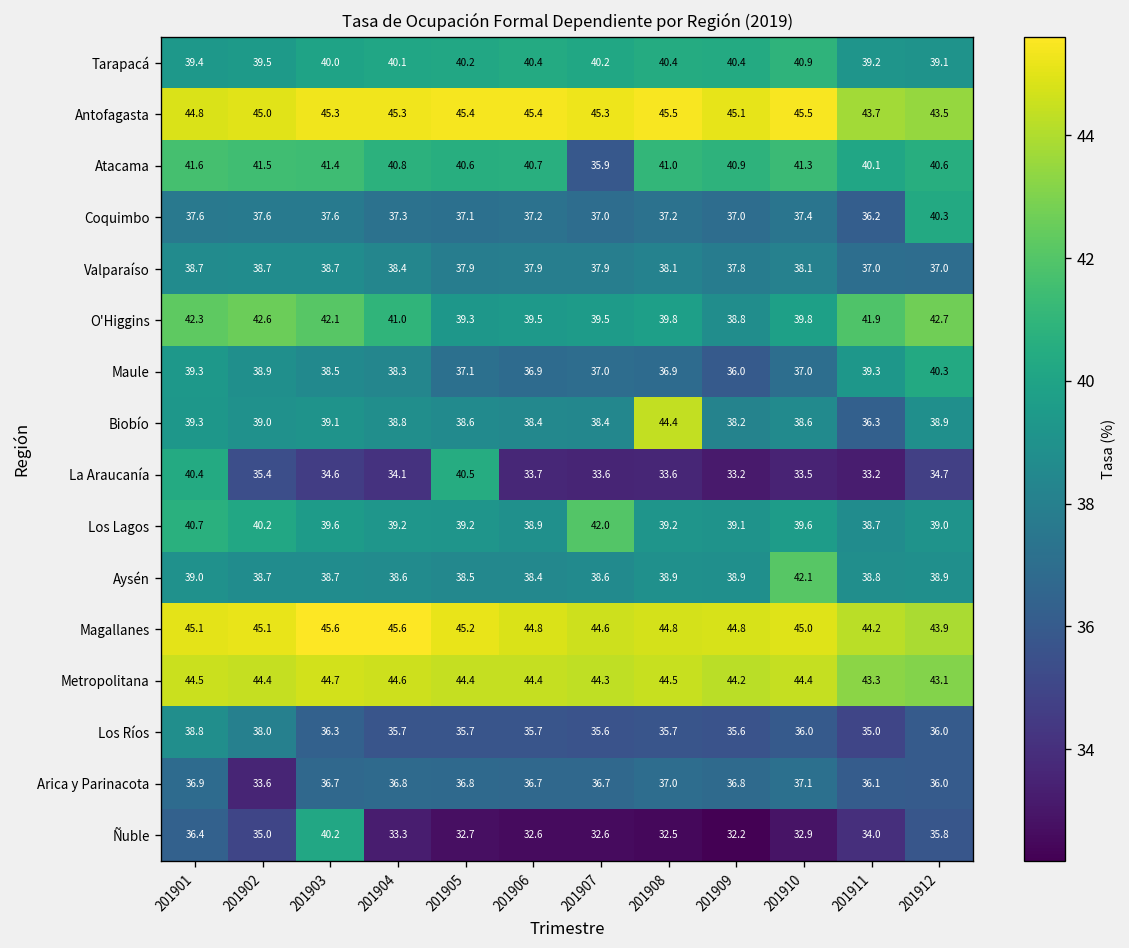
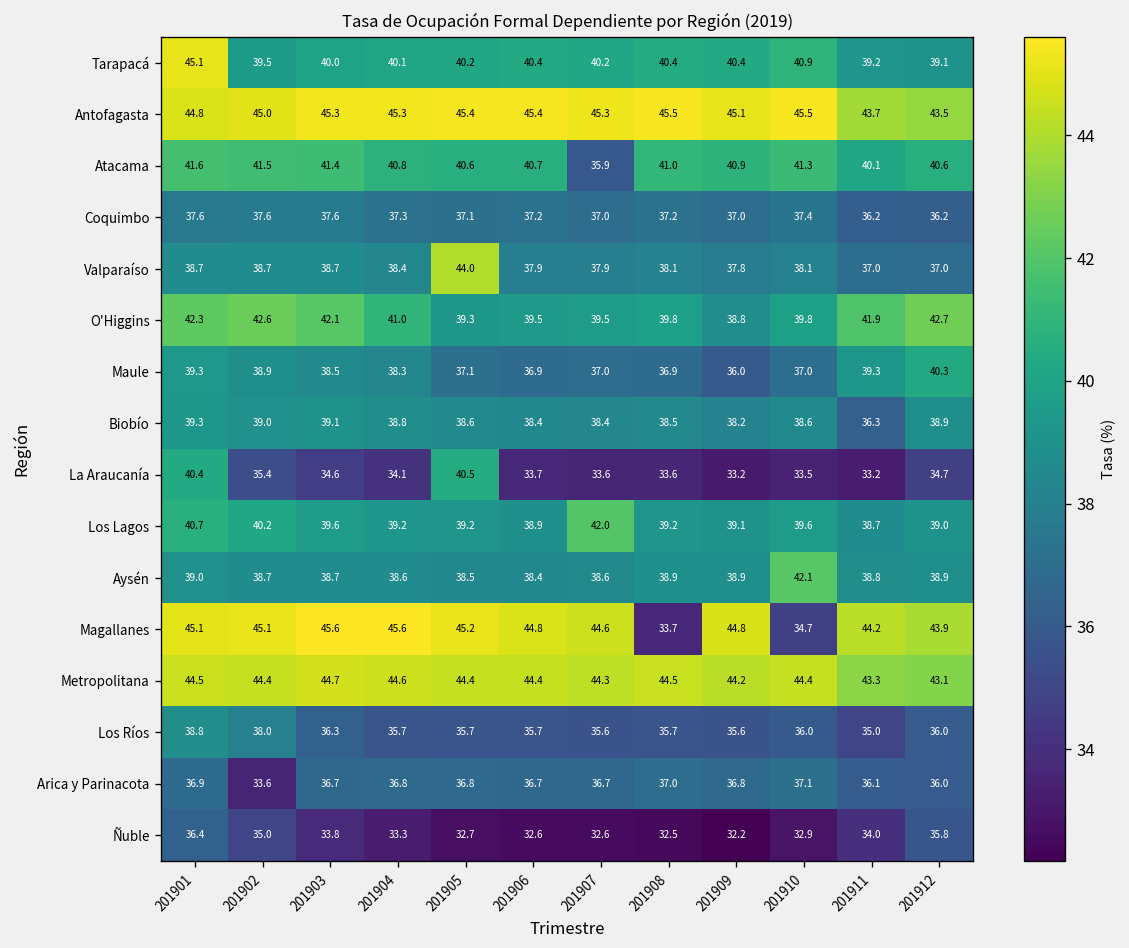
  {
    "Tarapacá": {
-     "201901": 39.4,
+     "201901": 45.1,
      "201902": 39.5,
      "201903": 40.0,
      "201904": 40.1,
      "201905": 40.2,
      "201906": 40.4,
      "201907": 40.2,
      "201908": 40.4,
      "201909": 40.4,
      "201910": 40.9,
      "201911": 39.2,
      "201912": 39.1
    },
    "Antofagasta": {
      "201901": 44.8,
      "201902": 45.0,
      "201903": 45.3,
      "201904": 45.3,
      "201905": 45.4,
      "201906": 45.4,
      "201907": 45.3,
      "201908": 45.5,
      "201909": 45.1,
      "201910": 45.5,
      "201911": 43.7,
      "201912": 43.5
    },
    "Atacama": {
      "201901": 41.6,
      "201902": 41.5,
      "201903": 41.4,
      "201904": 40.8,
      "201905": 40.6,
      "201906": 40.7,
      "201907": 35.9,
      "201908": 41.0,
      "201909": 40.9,
      "201910": 41.3,
      "201911": 40.1,
      "201912": 40.6
    },
    "Coquimbo": {
      "201901": 37.6,
      "201902": 37.6,
      "201903": 37.6,
      "201904": 37.3,
      "201905": 37.1,
      "201906": 37.2,
      "201907": 37.0,
      "201908": 37.2,
      "201909": 37.0,
      "201910": 37.4,
      "201911": 36.2,
-     "201912": 40.3
+     "201912": 36.2
    },
    "Valparaíso": {
      "201901": 38.7,
      "201902": 38.7,
      "201903": 38.7,
      "201904": 38.4,
-     "201905": 37.9,
+     "201905": 44.0,
      "201906": 37.9,
      "201907": 37.9,
      "201908": 38.1,
      "201909": 37.8,
      "201910": 38.1,
      "201911": 37.0,
      "201912": 37.0
    },
    "O'Higgins": {
      "201901": 42.3,
      "201902": 42.6,
      "201903": 42.1,
      "201904": 41.0,
      "201905": 39.3,
      "201906": 39.5,
      "201907": 39.5,
      "201908": 39.8,
      "201909": 38.8,
      "201910": 39.8,
      "201911": 41.9,
      "201912": 42.7
    },
    "Maule": {
      "201901": 39.3,
      "201902": 38.9,
      "201903": 38.5,
      "201904": 38.3,
      "201905": 37.1,
      "201906": 36.9,
      "201907": 37.0,
      "201908": 36.9,
      "201909": 36.0,
      "201910": 37.0,
      "201911": 39.3,
      "201912": 40.3
    },
    "Biobío": {
      "201901": 39.3,
      "201902": 39.0,
      "201903": 39.1,
      "201904": 38.8,
      "201905": 38.6,
      "201906": 38.4,
      "201907": 38.4,
-     "201908": 44.4,
+     "201908": 38.5,
      "201909": 38.2,
      "201910": 38.6,
      "201911": 36.3,
      "201912": 38.9
    },
    "La Araucanía": {
      "201901": 40.4,
      "201902": 35.4,
      "201903": 34.6,
      "201904": 34.1,
      "201905": 40.5,
      "201906": 33.7,
      "201907": 33.6,
      "201908": 33.6,
      "201909": 33.2,
      "201910": 33.5,
      "201911": 33.2,
      "201912": 34.7
    },
    "Los Lagos": {
      "201901": 40.7,
      "201902": 40.2,
      "201903": 39.6,
      "201904": 39.2,
      "201905": 39.2,
      "201906": 38.9,
      "201907": 42.0,
      "201908": 39.2,
      "201909": 39.1,
      "201910": 39.6,
      "201911": 38.7,
      "201912": 39.0
    },
    "Aysén": {
      "201901": 39.0,
      "201902": 38.7,
      "201903": 38.7,
      "201904": 38.6,
      "201905": 38.5,
      "201906": 38.4,
      "201907": 38.6,
      "201908": 38.9,
      "201909": 38.9,
      "201910": 42.1,
      "201911": 38.8,
      "201912": 38.9
    },
    "Magallanes": {
      "201901": 45.1,
      "201902": 45.1,
      "201903": 45.6,
      "201904": 45.6,
      "201905": 45.2,
      "201906": 44.8,
      "201907": 44.6,
-     "201908": 44.8,
+     "201908": 33.7,
      "201909": 44.8,
-     "201910": 45.0,
+     "201910": 34.7,
      "201911": 44.2,
      "201912": 43.9
    },
    "Metropolitana": {
      "201901": 44.5,
      "201902": 44.4,
      "201903": 44.7,
      "201904": 44.6,
      "201905": 44.4,
      "201906": 44.4,
      "201907": 44.3,
      "201908": 44.5,
      "201909": 44.2,
      "201910": 44.4,
      "201911": 43.3,
      "201912": 43.1
    },
    "Los Ríos": {
      "201901": 38.8,
      "201902": 38.0,
      "201903": 36.3,
      "201904": 35.7,
      "201905": 35.7,
      "201906": 35.7,
      "201907": 35.6,
      "201908": 35.7,
      "201909": 35.6,
      "201910": 36.0,
      "201911": 35.0,
      "201912": 36.0
    },
    "Arica y Parinacota": {
      "201901": 36.9,
      "201902": 33.6,
      "201903": 36.7,
      "201904": 36.8,
      "201905": 36.8,
      "201906": 36.7,
      "201907": 36.7,
      "201908": 37.0,
      "201909": 36.8,
      "201910": 37.1,
      "201911": 36.1,
      "201912": 36.0
    },
    "Ñuble": {
      "201901": 36.4,
      "201902": 35.0,
-     "201903": 40.2,
+     "201903": 33.8,
      "201904": 33.3,
      "201905": 32.7,
      "201906": 32.6,
      "201907": 32.6,
      "201908": 32.5,
      "201909": 32.2,
      "201910": 32.9,
      "201911": 34.0,
      "201912": 35.8
    }
  }
